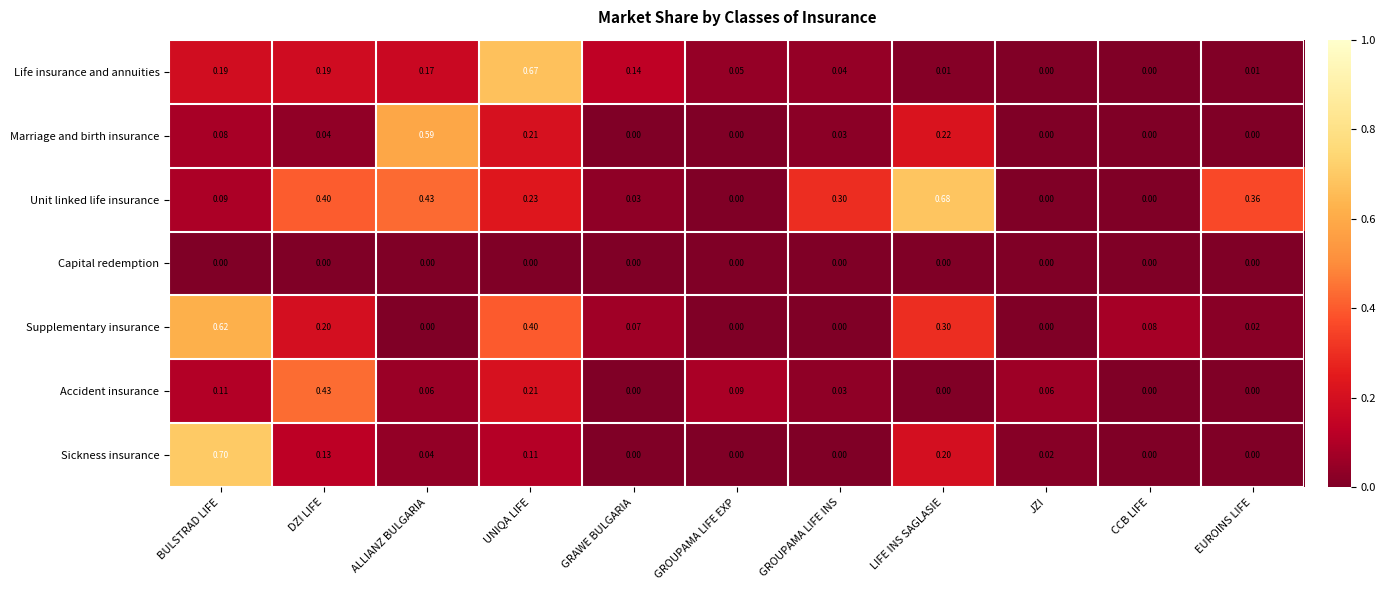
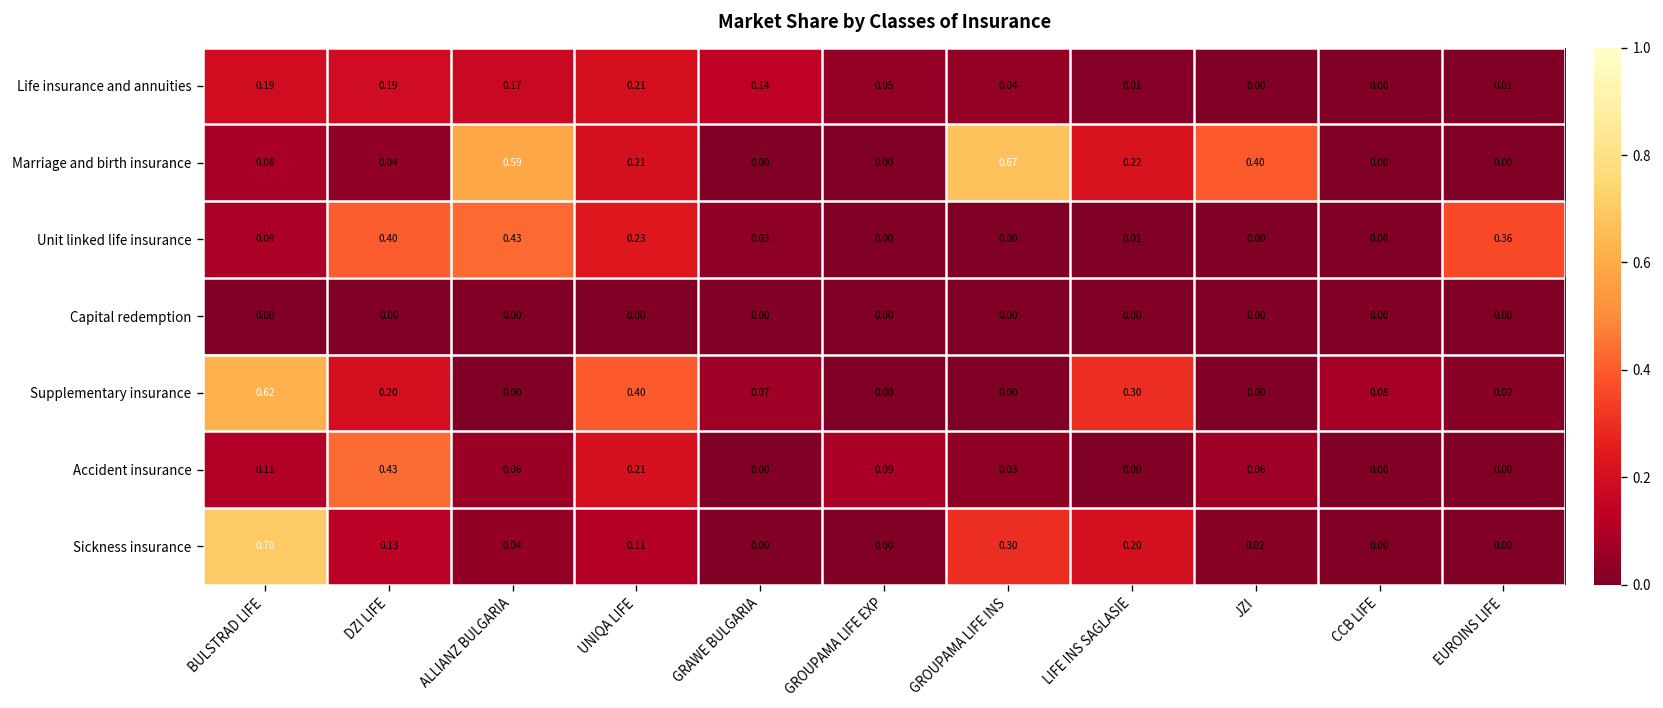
  {
    "Life insurance and annuities": {
      "BULSTRAD LIFE": 0.19,
      "DZI LIFE": 0.19,
      "ALLIANZ BULGARIA": 0.17,
-     "UNIQA LIFE": 0.67,
+     "UNIQA LIFE": 0.21,
      "GRAWE BULGARIA": 0.14,
      "GROUPAMA LIFE EXP": 0.05,
      "GROUPAMA LIFE INS": 0.04,
      "LIFE INS SAGLASIE": 0.01,
      "JZI": 0.00,
      "CCB LIFE": 0.00,
      "EUROINS LIFE": 0.01
    },
    "Marriage and birth insurance": {
      "BULSTRAD LIFE": 0.08,
      "DZI LIFE": 0.04,
      "ALLIANZ BULGARIA": 0.59,
      "UNIQA LIFE": 0.21,
      "GRAWE BULGARIA": 0.00,
      "GROUPAMA LIFE EXP": 0.00,
-     "GROUPAMA LIFE INS": 0.03,
+     "GROUPAMA LIFE INS": 0.67,
      "LIFE INS SAGLASIE": 0.22,
-     "JZI": 0.00,
+     "JZI": 0.40,
      "CCB LIFE": 0.00,
      "EUROINS LIFE": 0.00
    },
    "Unit linked life insurance": {
      "BULSTRAD LIFE": 0.09,
      "DZI LIFE": 0.40,
      "ALLIANZ BULGARIA": 0.43,
      "UNIQA LIFE": 0.23,
      "GRAWE BULGARIA": 0.03,
      "GROUPAMA LIFE EXP": 0.00,
-     "GROUPAMA LIFE INS": 0.30,
-     "LIFE INS SAGLASIE": 0.68,
+     "GROUPAMA LIFE INS": 0.00,
+     "LIFE INS SAGLASIE": 0.01,
      "JZI": 0.00,
      "CCB LIFE": 0.00,
      "EUROINS LIFE": 0.36
    },
    "Capital redemption": {
      "BULSTRAD LIFE": 0.00,
      "DZI LIFE": 0.00,
      "ALLIANZ BULGARIA": 0.00,
      "UNIQA LIFE": 0.00,
      "GRAWE BULGARIA": 0.00,
      "GROUPAMA LIFE EXP": 0.00,
      "GROUPAMA LIFE INS": 0.00,
      "LIFE INS SAGLASIE": 0.00,
      "JZI": 0.00,
      "CCB LIFE": 0.00,
      "EUROINS LIFE": 0.00
    },
    "Supplementary insurance": {
      "BULSTRAD LIFE": 0.62,
      "DZI LIFE": 0.20,
      "ALLIANZ BULGARIA": 0.00,
      "UNIQA LIFE": 0.40,
      "GRAWE BULGARIA": 0.07,
      "GROUPAMA LIFE EXP": 0.00,
      "GROUPAMA LIFE INS": 0.00,
      "LIFE INS SAGLASIE": 0.30,
      "JZI": 0.00,
      "CCB LIFE": 0.08,
      "EUROINS LIFE": 0.02
    },
    "Accident insurance": {
      "BULSTRAD LIFE": 0.11,
      "DZI LIFE": 0.43,
      "ALLIANZ BULGARIA": 0.06,
      "UNIQA LIFE": 0.21,
      "GRAWE BULGARIA": 0.00,
      "GROUPAMA LIFE EXP": 0.09,
      "GROUPAMA LIFE INS": 0.03,
      "LIFE INS SAGLASIE": 0.00,
      "JZI": 0.06,
      "CCB LIFE": 0.00,
      "EUROINS LIFE": 0.00
    },
    "Sickness insurance": {
      "BULSTRAD LIFE": 0.70,
      "DZI LIFE": 0.13,
      "ALLIANZ BULGARIA": 0.04,
      "UNIQA LIFE": 0.11,
      "GRAWE BULGARIA": 0.00,
      "GROUPAMA LIFE EXP": 0.00,
-     "GROUPAMA LIFE INS": 0.00,
+     "GROUPAMA LIFE INS": 0.30,
      "LIFE INS SAGLASIE": 0.20,
      "JZI": 0.02,
      "CCB LIFE": 0.00,
      "EUROINS LIFE": 0.00
    }
  }
